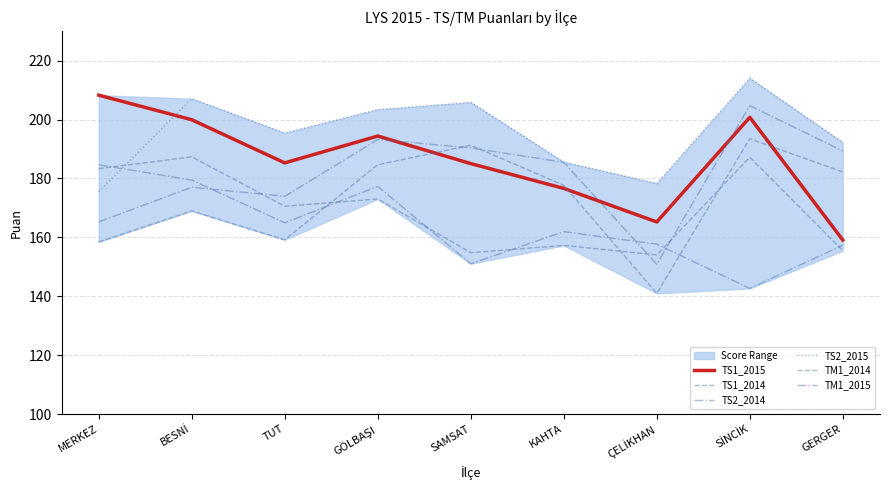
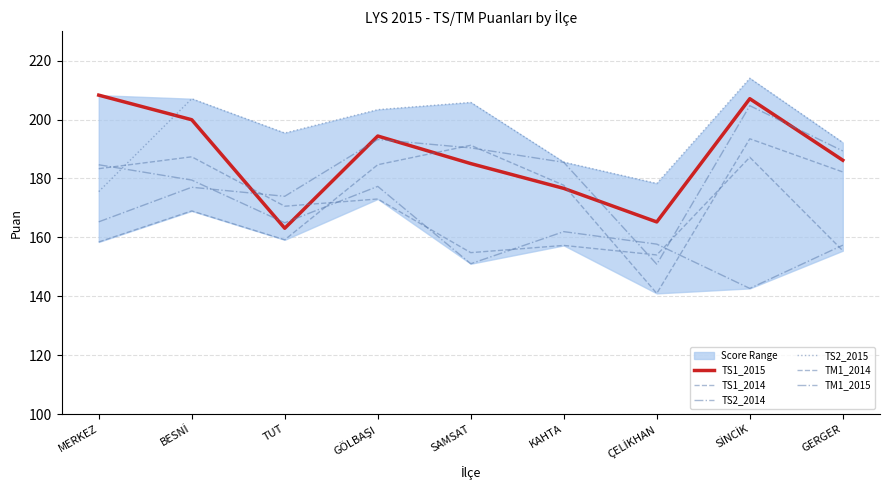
  {
    "TS1_2015": {
      "BESNİ": 200,
-     "TUT": 185,
+     "TUT": 163,
      "GÖLBAŞI": 194,
      "SAMSAT": 185,
      "KAHTA": 177,
      "ÇELİKHAN": 165,
-     "SİNCİK": 201,
-     "GERGER": 159
+     "SİNCİK": 207,
+     "GERGER": 186
    }
  }
